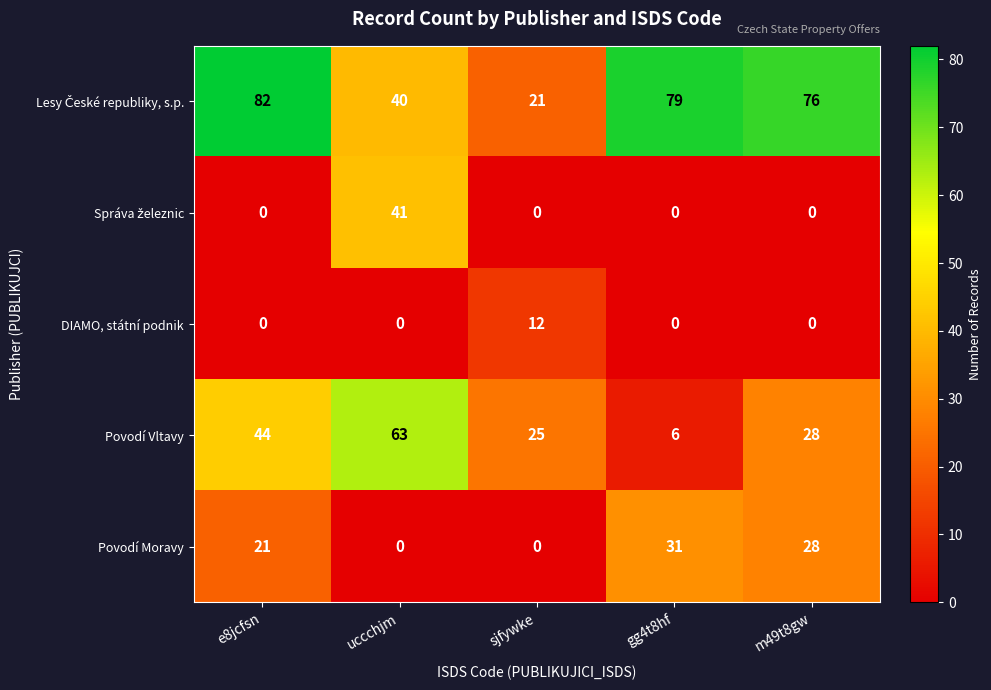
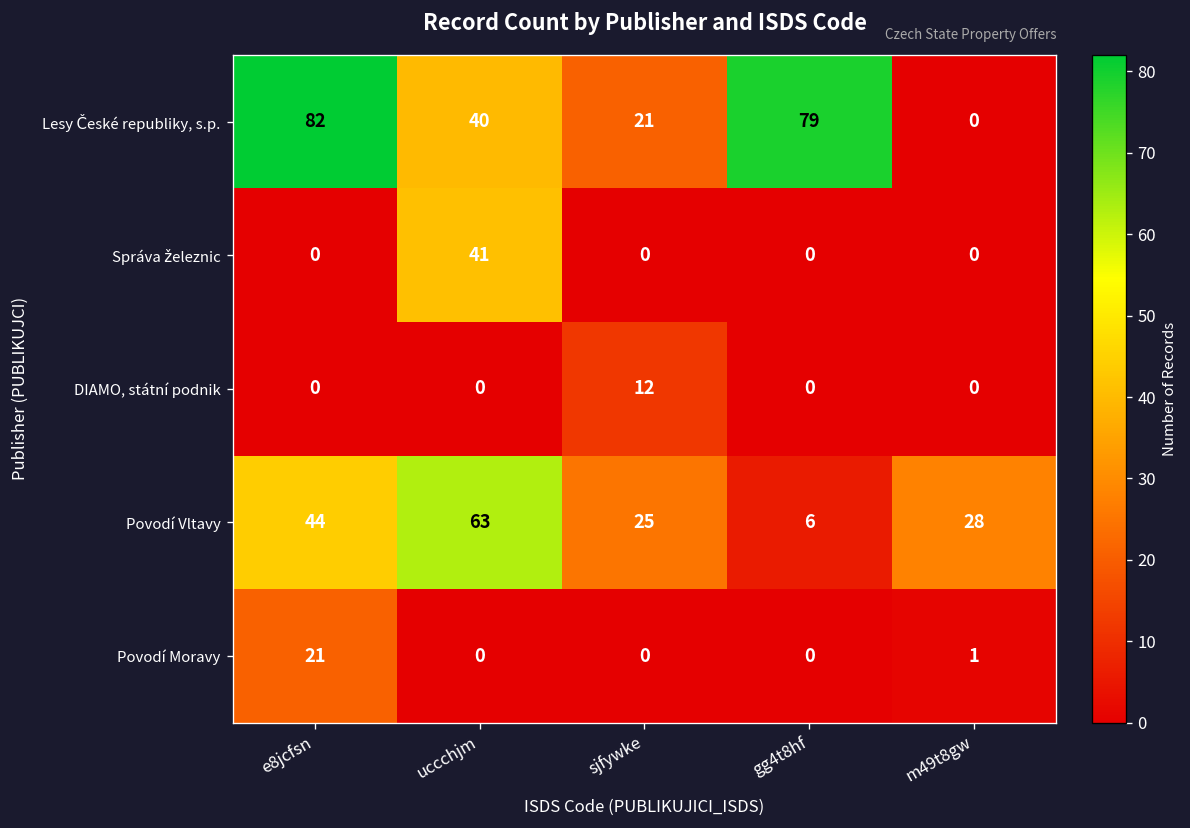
  {
    "Lesy České republiky, s.p.": {
      "e8jcfsn": 82,
      "uccchjm": 40,
      "sjfywke": 21,
      "gg4t8hf": 79,
-     "m49t8gw": 76
+     "m49t8gw": 0
    },
    "Správa železnic": {
      "e8jcfsn": 0,
      "uccchjm": 41,
      "sjfywke": 0,
      "gg4t8hf": 0,
      "m49t8gw": 0
    },
    "DIAMO, státní podnik": {
      "e8jcfsn": 0,
      "uccchjm": 0,
      "sjfywke": 12,
      "gg4t8hf": 0,
      "m49t8gw": 0
    },
    "Povodí Vltavy": {
      "e8jcfsn": 44,
      "uccchjm": 63,
      "sjfywke": 25,
      "gg4t8hf": 6,
      "m49t8gw": 28
    },
    "Povodí Moravy": {
      "e8jcfsn": 21,
      "uccchjm": 0,
      "sjfywke": 0,
-     "gg4t8hf": 31,
-     "m49t8gw": 28
+     "gg4t8hf": 0,
+     "m49t8gw": 1
    }
  }
